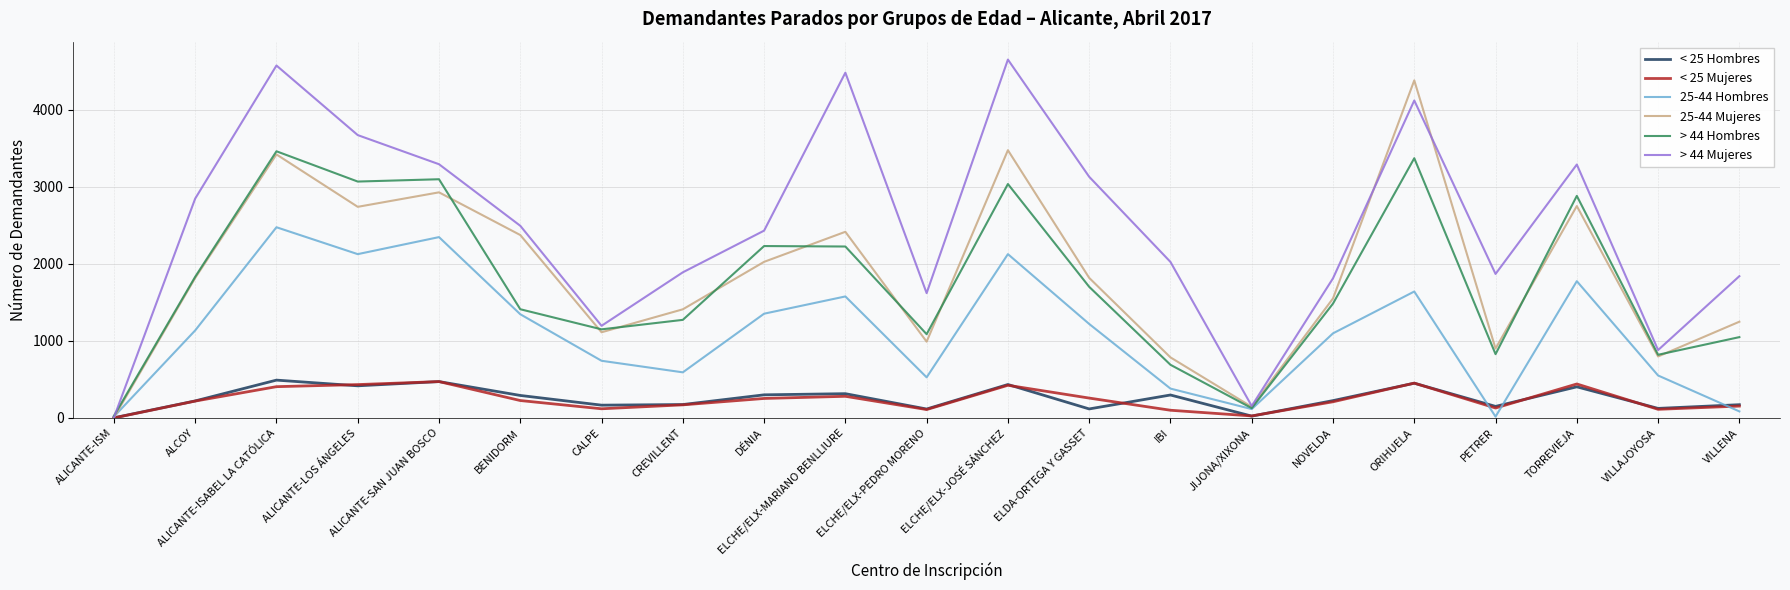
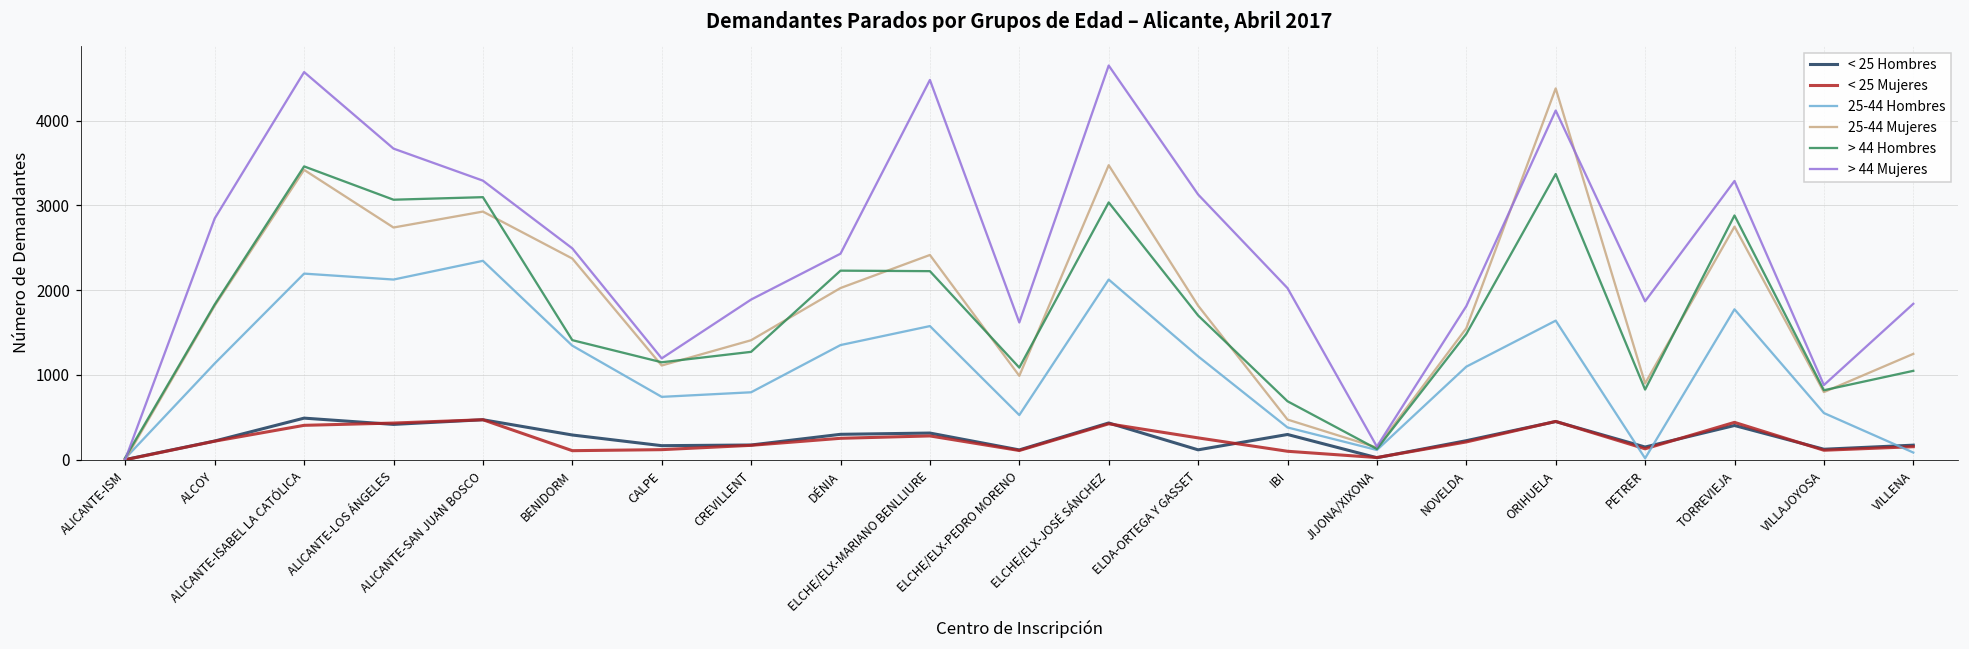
  {
    "< 25 Hombres": {
      "ALICANTE-ISABEL LA CATÓLICA": 500,
      "BENIDORM": 300,
      "CALPE": 200,
      "DÉNIA": 300,
      "ELCHE/ELX-MARIANO BENLLIURE": 300,
      "ELDA-ORTEGA Y GASSET": 100,
      "IBI": 300,
      "TORREVIEJA": 400
    },
    "< 25 Mujeres": {
      "ALICANTE-ISABEL LA CATÓLICA": 400,
-     "BENIDORM": 200,
+     "BENIDORM": 100,
      "CALPE": 100,
      "DÉNIA": 300,
      "ELCHE/ELX-MARIANO BENLLIURE": 300,
      "ELDA-ORTEGA Y GASSET": 300,
      "IBI": 100,
      "TORREVIEJA": 400
    },
    "25-44 Hombres": {
      "ALCOY": 1100,
-     "ALICANTE-ISABEL LA CATÓLICA": 2500,
+     "ALICANTE-ISABEL LA CATÓLICA": 2200,
      "ALICANTE-LOS ÁNGELES": 2100,
      "ALICANTE-SAN JUAN BOSCO": 2300,
      "BENIDORM": 1300,
      "CALPE": 700,
-     "CREVILLENT": 600,
+     "CREVILLENT": 800,
      "DÉNIA": 1400,
      "ELCHE/ELX-MARIANO BENLLIURE": 1600,
      "ELCHE/ELX-PEDRO MORENO": 500,
      "ELCHE/ELX-JOSÉ SÁNCHEZ": 2100,
      "ELDA-ORTEGA Y GASSET": 1200,
      "IBI": 400,
      "NOVELDA": 1100,
      "ORIHUELA": 1600,
      "PETRER": 0,
      "TORREVIEJA": 1800,
      "VILLAJOYOSA": 600,
      "VILLENA": 100
    },
    "25-44 Mujeres": {
      "ALICANTE-ISABEL LA CATÓLICA": 3400,
      "ALICANTE-LOS ÁNGELES": 2700,
      "ALICANTE-SAN JUAN BOSCO": 2900,
      "BENIDORM": 2400,
      "CALPE": 1100,
      "CREVILLENT": 1400,
      "DÉNIA": 2000,
      "ELCHE/ELX-MARIANO BENLLIURE": 2400,
      "ELCHE/ELX-PEDRO MORENO": 1000,
      "ELCHE/ELX-JOSÉ SÁNCHEZ": 3500,
      "ELDA-ORTEGA Y GASSET": 1800,
-     "IBI": 800,
+     "IBI": 500,
      "NOVELDA": 1600,
      "ORIHUELA": 4400,
      "PETRER": 900,
      "TORREVIEJA": 2800,
      "VILLENA": 1200
    },
    "> 44 Hombres": {
      "ALICANTE-ISABEL LA CATÓLICA": 3500,
      "ALICANTE-LOS ÁNGELES": 3100,
      "ALICANTE-SAN JUAN BOSCO": 3100,
      "BENIDORM": 1400,
      "CALPE": 1200,
      "CREVILLENT": 1300,
      "DÉNIA": 2200,
      "ELCHE/ELX-MARIANO BENLLIURE": 2200,
      "ELCHE/ELX-PEDRO MORENO": 1100,
      "ELCHE/ELX-JOSÉ SÁNCHEZ": 3000,
      "ELDA-ORTEGA Y GASSET": 1700,
      "IBI": 700,
      "NOVELDA": 1500,
      "ORIHUELA": 3400,
      "PETRER": 800,
      "TORREVIEJA": 2900,
      "VILLENA": 1000
    },
    "> 44 Mujeres": {
      "ALCOY": 2800,
      "ALICANTE-ISABEL LA CATÓLICA": 4600,
      "ALICANTE-LOS ÁNGELES": 3700,
      "ALICANTE-SAN JUAN BOSCO": 3300,
      "BENIDORM": 2500,
      "CALPE": 1200,
      "CREVILLENT": 1900,
      "DÉNIA": 2400,
      "ELCHE/ELX-MARIANO BENLLIURE": 4500,
      "ELCHE/ELX-PEDRO MORENO": 1600,
      "ELCHE/ELX-JOSÉ SÁNCHEZ": 4700,
      "ELDA-ORTEGA Y GASSET": 3100,
      "IBI": 2000,
      "NOVELDA": 1800,
      "ORIHUELA": 4100,
      "PETRER": 1900,
      "TORREVIEJA": 3300,
      "VILLAJOYOSA": 900,
      "VILLENA": 1800
    }
  }
